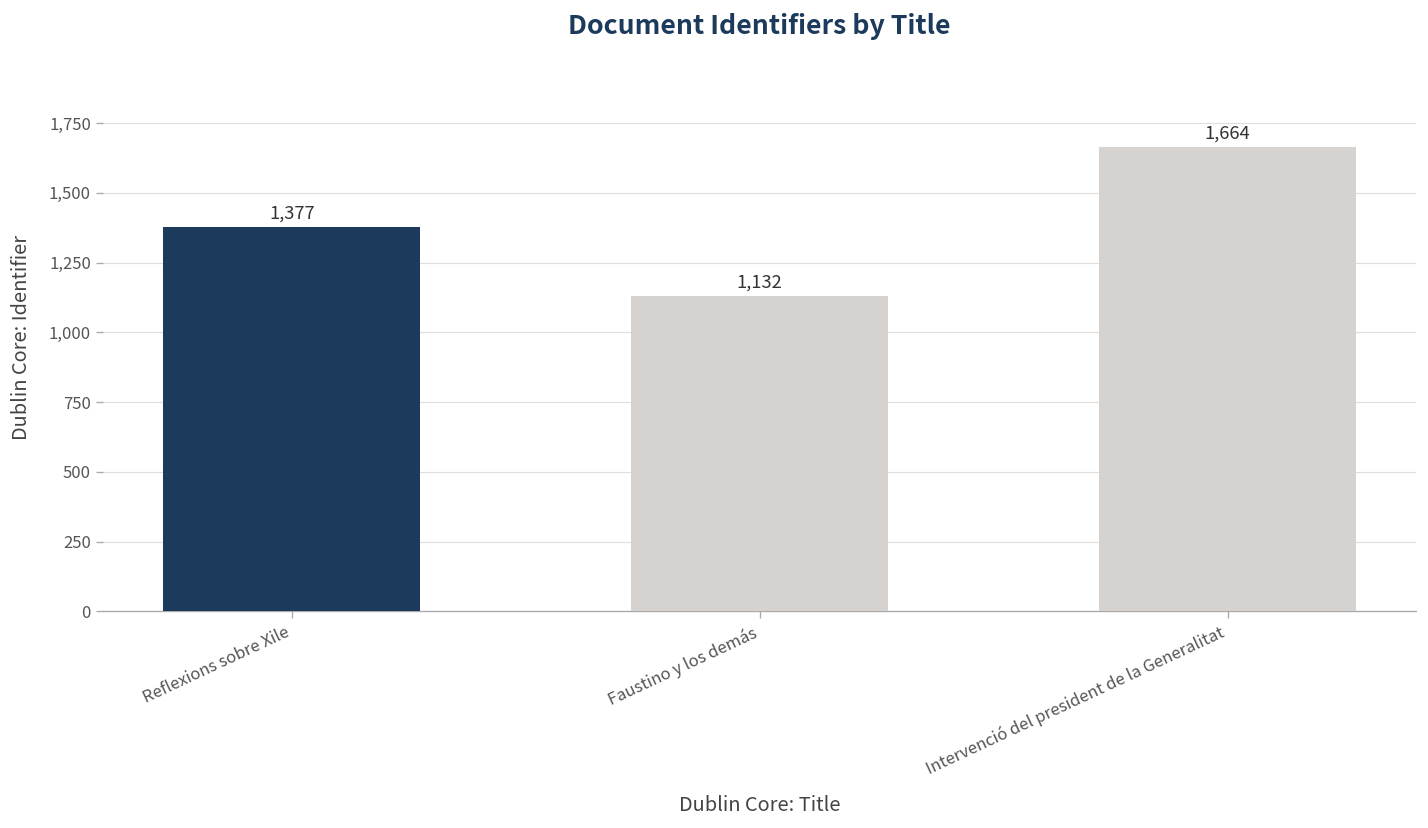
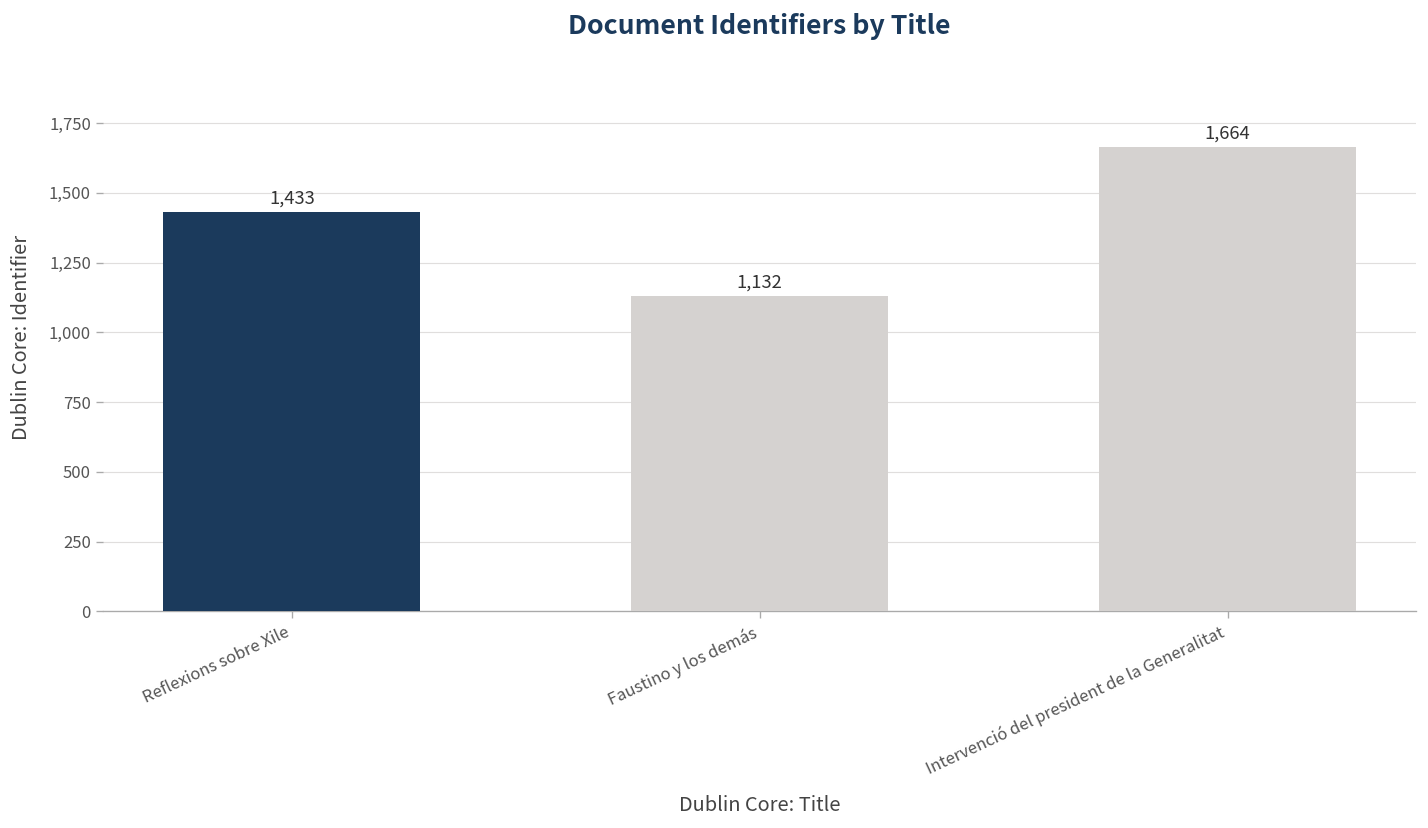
  {
-   "Reflexions sobre Xile": "1,377",
+   "Reflexions sobre Xile": "1,433",
    "Faustino y los demás": "1,132",
    "Intervenció del president de la Generalitat": "1,664"
  }
